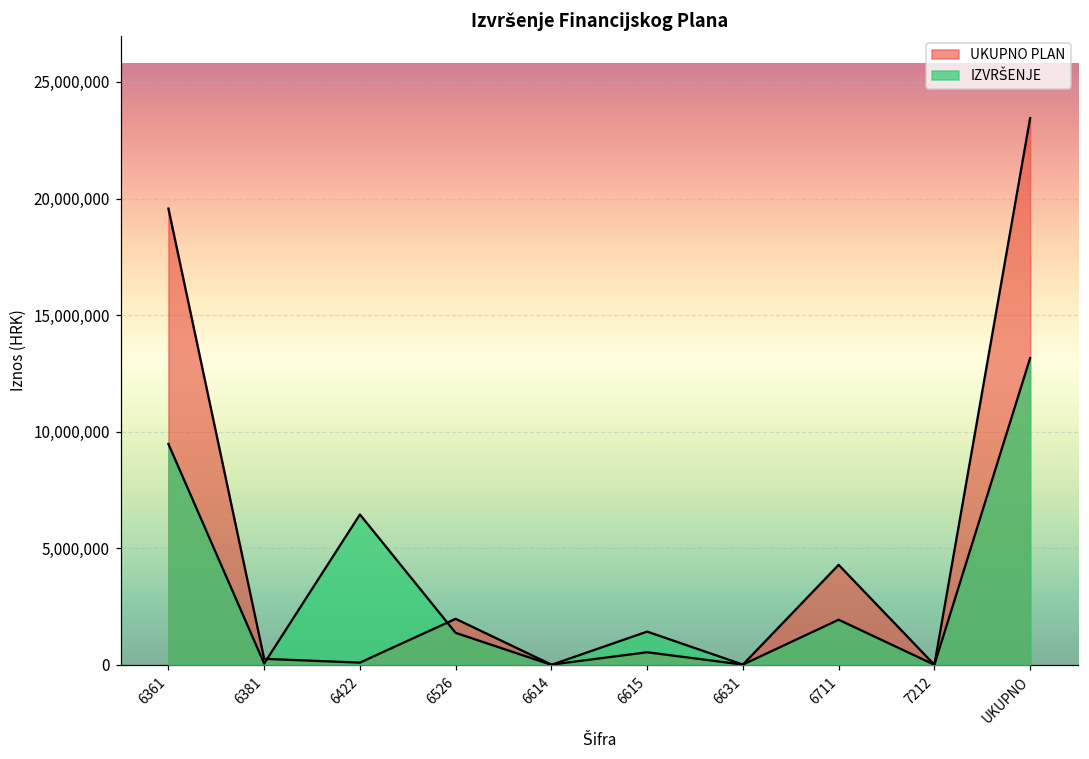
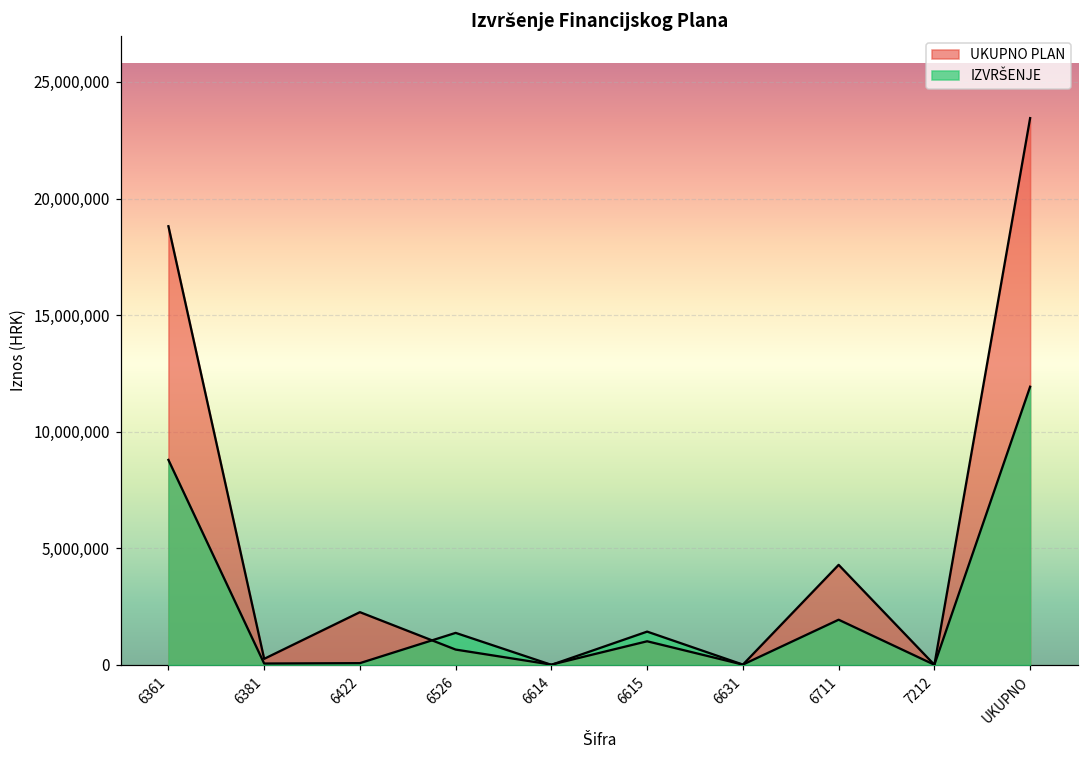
  {
    "UKUPNO PLAN": {
-     "6361": "19,600,000",
+     "6361": "18,800,000",
      "6381": "300,000",
-     "6422": "100,000",
-     "6526": "2,000,000",
-     "6615": "500,000",
+     "6422": "2,300,000",
+     "6526": "700,000",
+     "6615": "1,000,000",
      "6711": "4,300,000",
      "UKUPNO": "23,400,000"
    },
    "IZVRŠENJE": {
-     "6361": "9,500,000",
+     "6361": "8,800,000",
      "6381": "100,000",
-     "6422": "6,400,000",
+     "6422": "100,000",
      "6526": "1,400,000",
      "6615": "1,400,000",
      "6711": "1,900,000",
-     "UKUPNO": "13,200,000"
+     "UKUPNO": "11,900,000"
    }
  }
